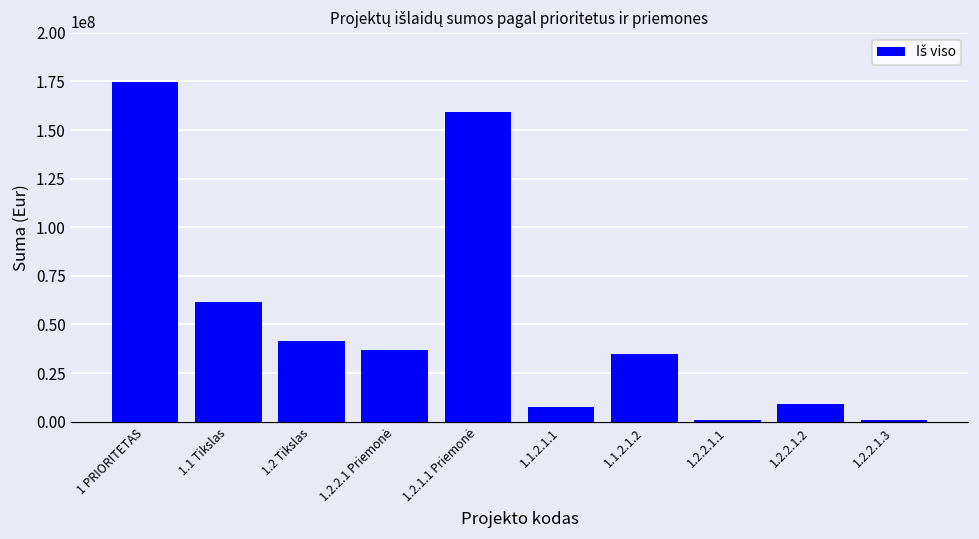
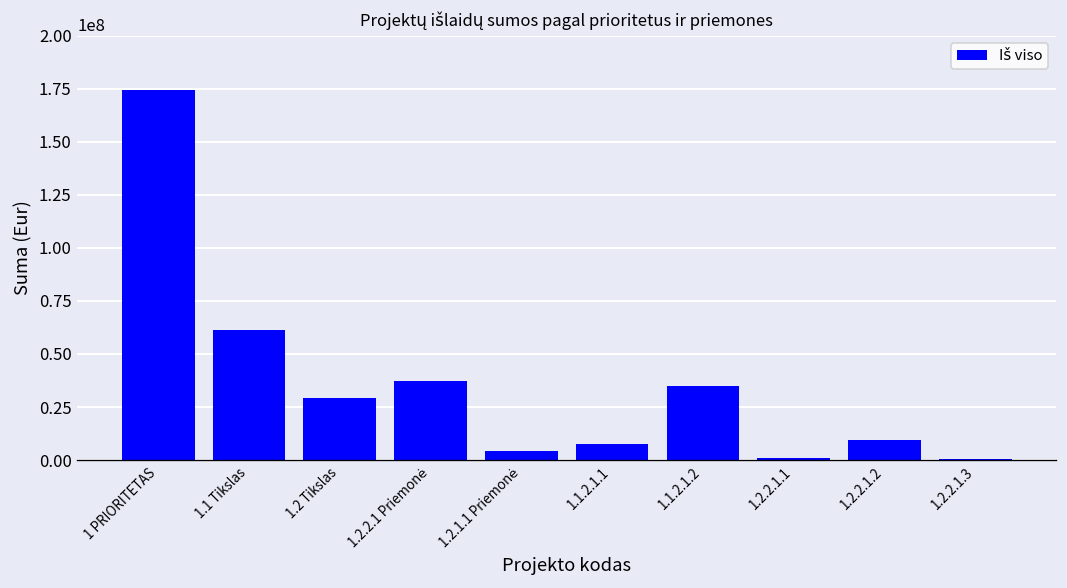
  {
    "1 PRIORITETAS": 175000000,
    "1.1 Tikslas": 61000000,
-   "1.2 Tikslas": 42000000,
+   "1.2 Tikslas": 29000000,
    "1.2.2.1 Priemonė": 37000000,
-   "1.2.1.1 Priemonė": 159000000,
+   "1.2.1.1 Priemonė": 4000000,
    "1.1.2.1.1": 7000000,
    "1.1.2.1.2": 35000000,
    "1.2.2.1.2": 9000000
  }
